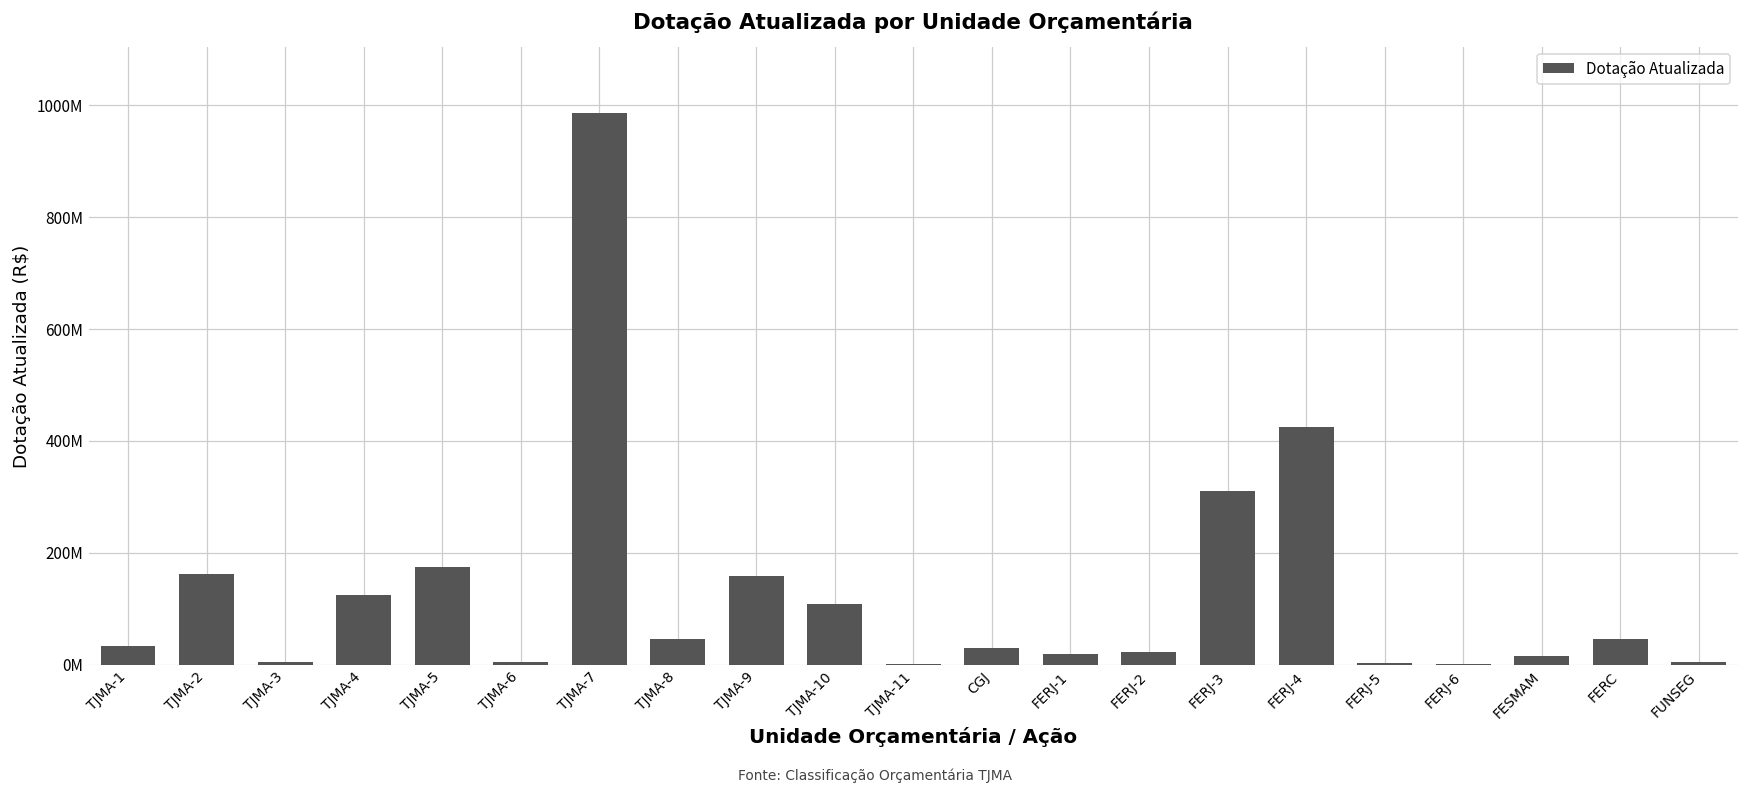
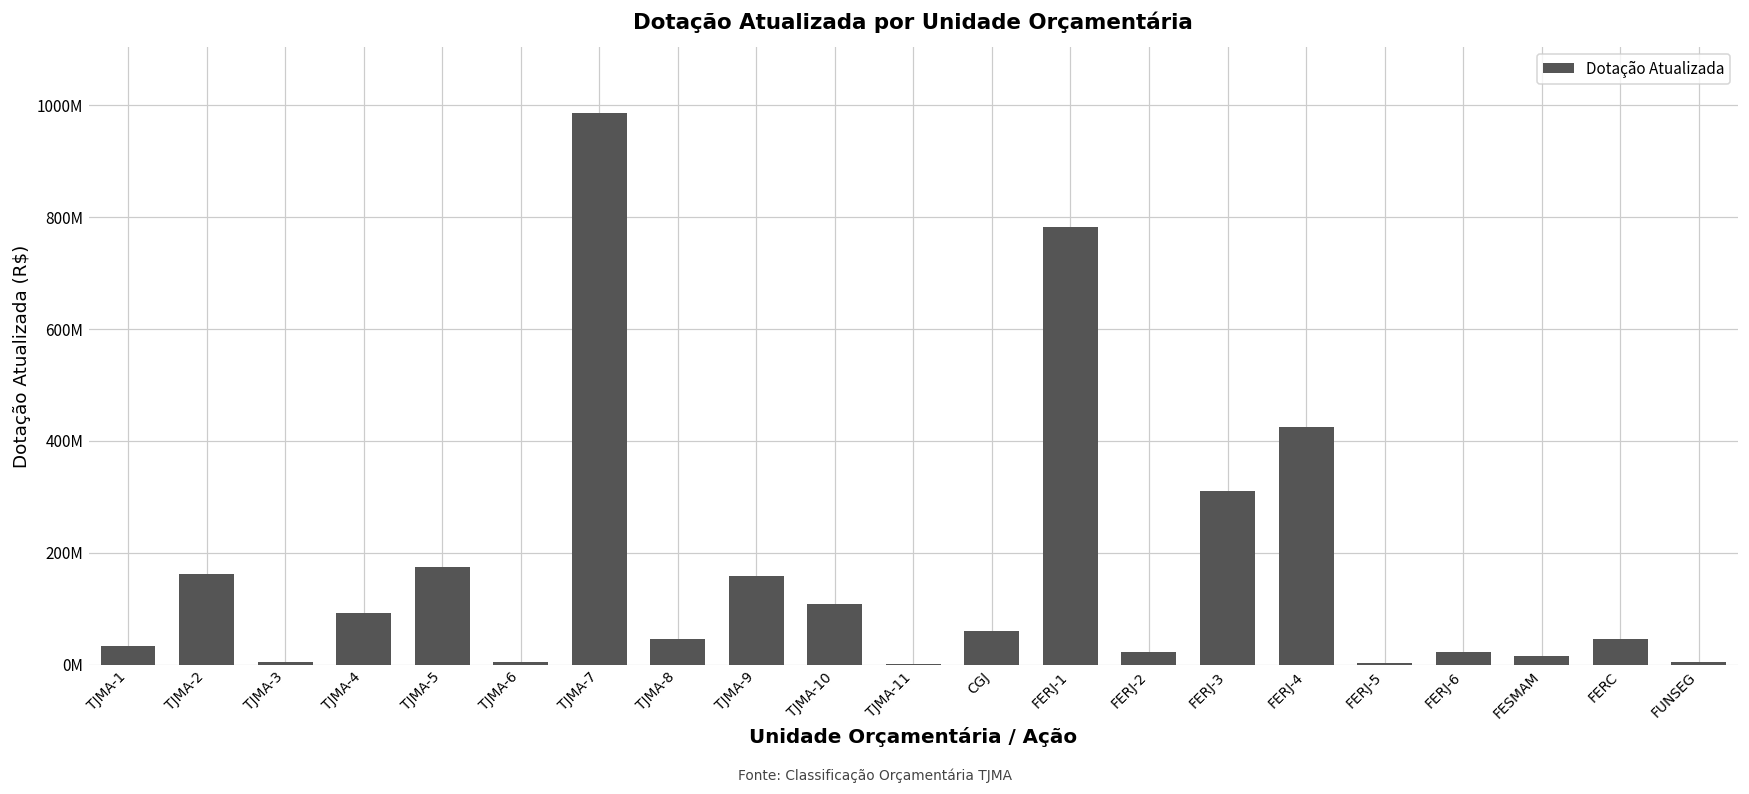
  {
    "TJMA-1": 30000000,
    "TJMA-2": 160000000,
-   "TJMA-4": 130000000,
+   "TJMA-4": 90000000,
    "TJMA-5": 180000000,
    "TJMA-6": 10000000,
    "TJMA-7": 990000000,
    "TJMA-8": 50000000,
    "TJMA-9": 160000000,
    "TJMA-10": 110000000,
-   "CGJ": 30000000,
-   "FERJ-1": 20000000,
+   "CGJ": 60000000,
+   "FERJ-1": 780000000,
    "FERJ-2": 20000000,
    "FERJ-3": 310000000,
    "FERJ-4": 420000000,
-   "FERJ-6": 0,
+   "FERJ-6": 20000000,
    "FESMAM": 10000000,
    "FERC": 50000000
  }
